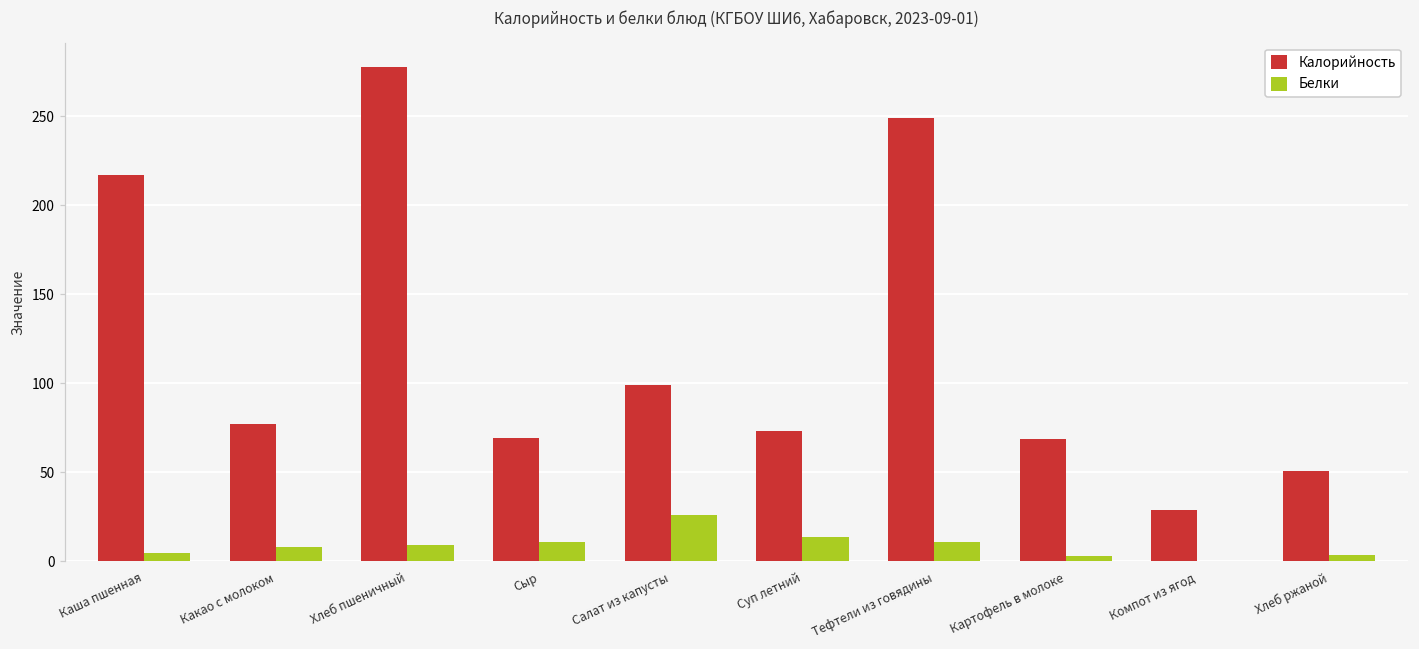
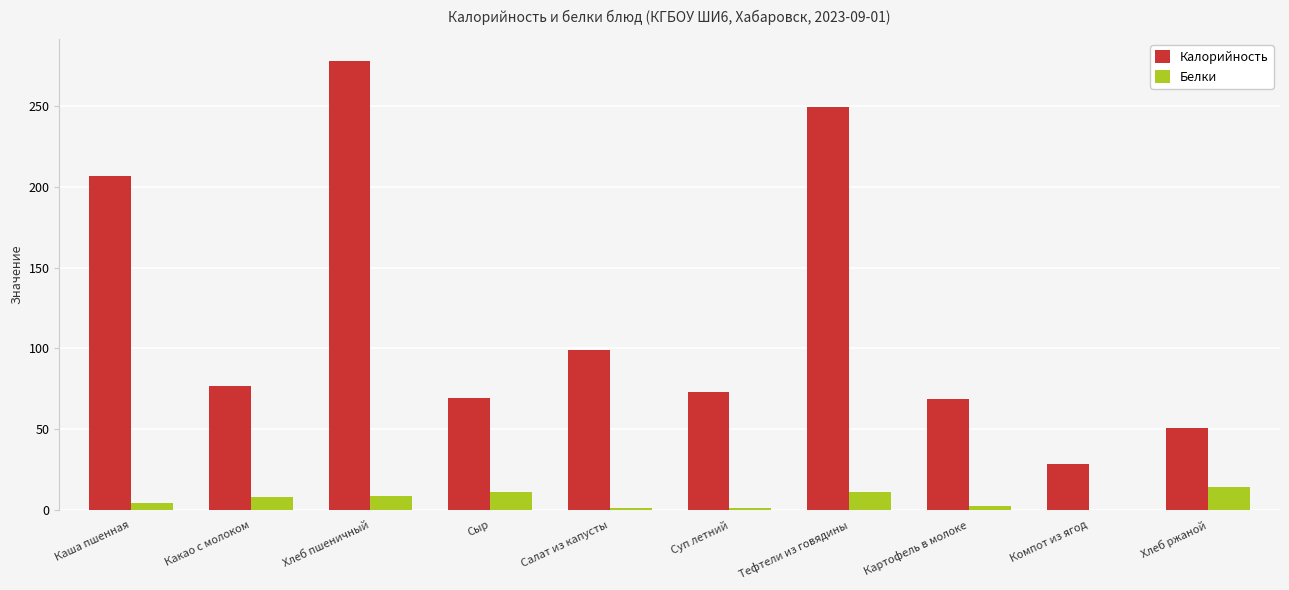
  {
    "Калорийность": {
-     "Каша пшенная": 217,
+     "Каша пшенная": 207,
      "Какао с молоком": 77,
      "Хлеб пшеничный": 278,
      "Сыр": 69,
      "Салат из капусты": 99,
      "Суп летний": 73,
      "Тефтели из говядины": 249,
      "Картофель в молоке": 69,
      "Компот из ягод": 29,
      "Хлеб ржаной": 51
    },
    "Белки": {
      "Каша пшенная": 4,
      "Какао с молоком": 8,
      "Хлеб пшеничный": 9,
      "Сыр": 11,
-     "Салат из капусты": 26,
-     "Суп летний": 14,
+     "Салат из капусты": 2,
+     "Суп летний": 2,
      "Тефтели из говядины": 11,
      "Картофель в молоке": 3,
-     "Хлеб ржаной": 3
+     "Хлеб ржаной": 14
    }
  }
